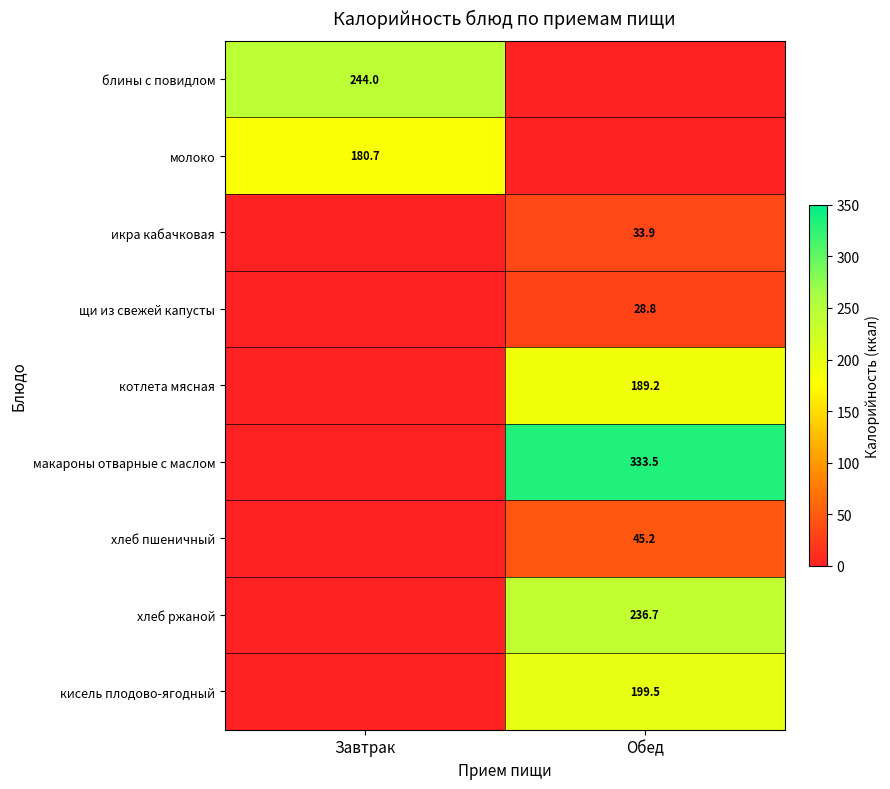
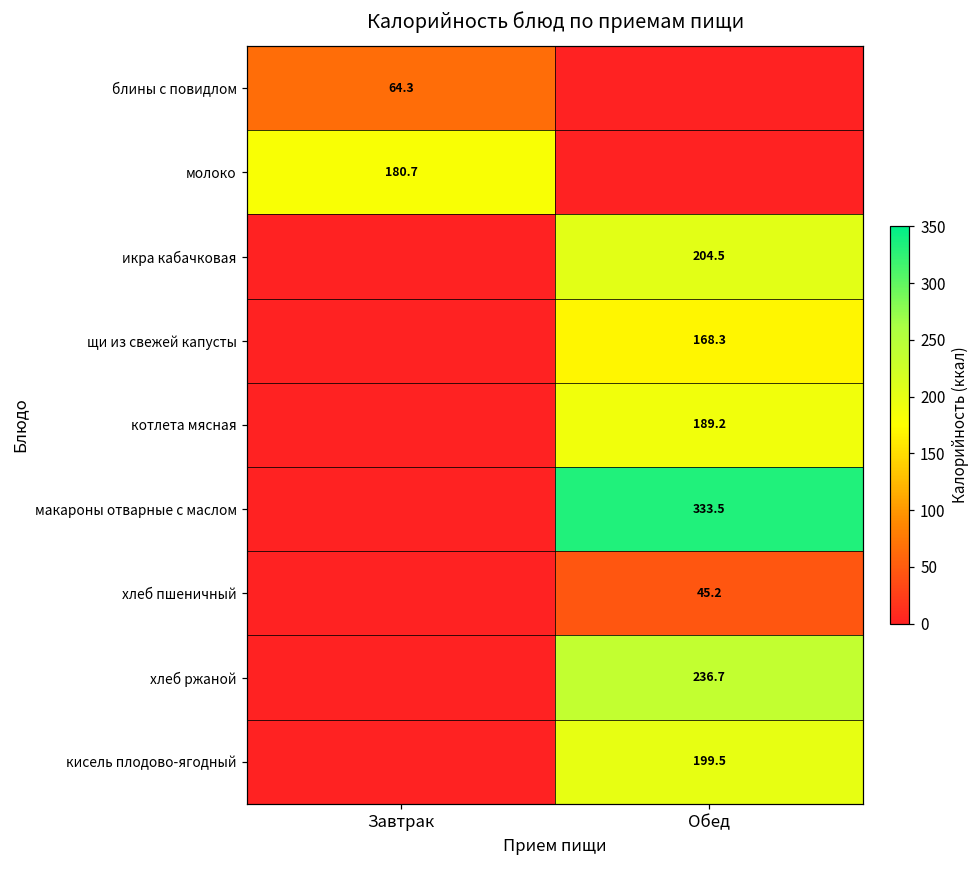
  {
    "блины с повидлом": {
-     "Завтрак": 244.0
+     "Завтрак": 64.3
    },
    "молоко": {
      "Завтрак": 180.7
    },
    "икра кабачковая": {
-     "Обед": 33.9
+     "Обед": 204.5
    },
    "щи из свежей капусты": {
-     "Обед": 28.8
+     "Обед": 168.3
    },
    "котлета мясная": {
      "Обед": 189.2
    },
    "макароны отварные с маслом": {
      "Обед": 333.5
    },
    "хлеб пшеничный": {
      "Обед": 45.2
    },
    "хлеб ржаной": {
      "Обед": 236.7
    },
    "кисель плодово-ягодный": {
      "Обед": 199.5
    }
  }
